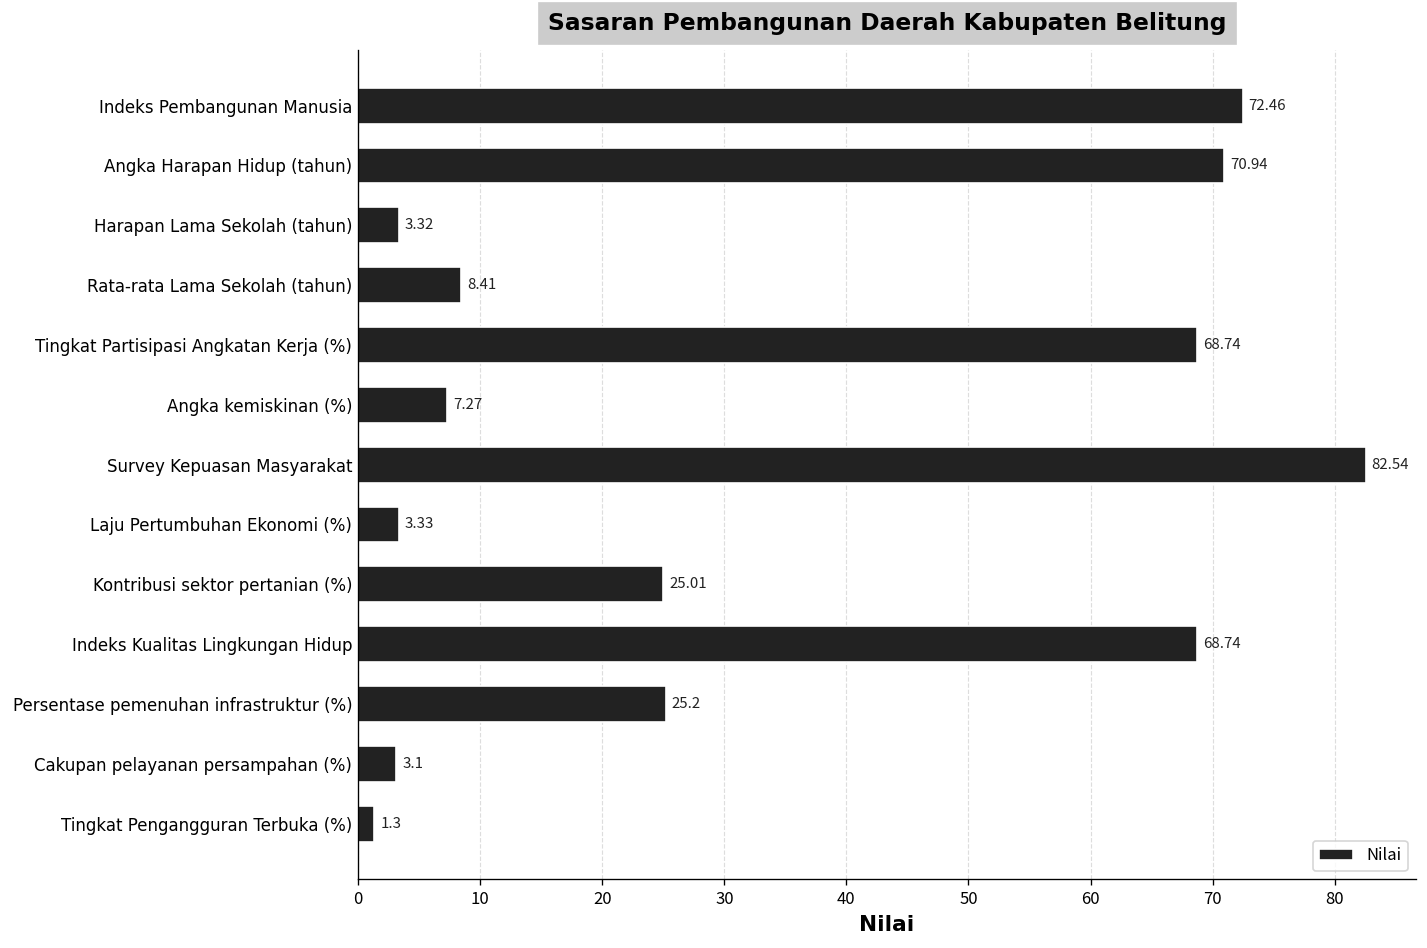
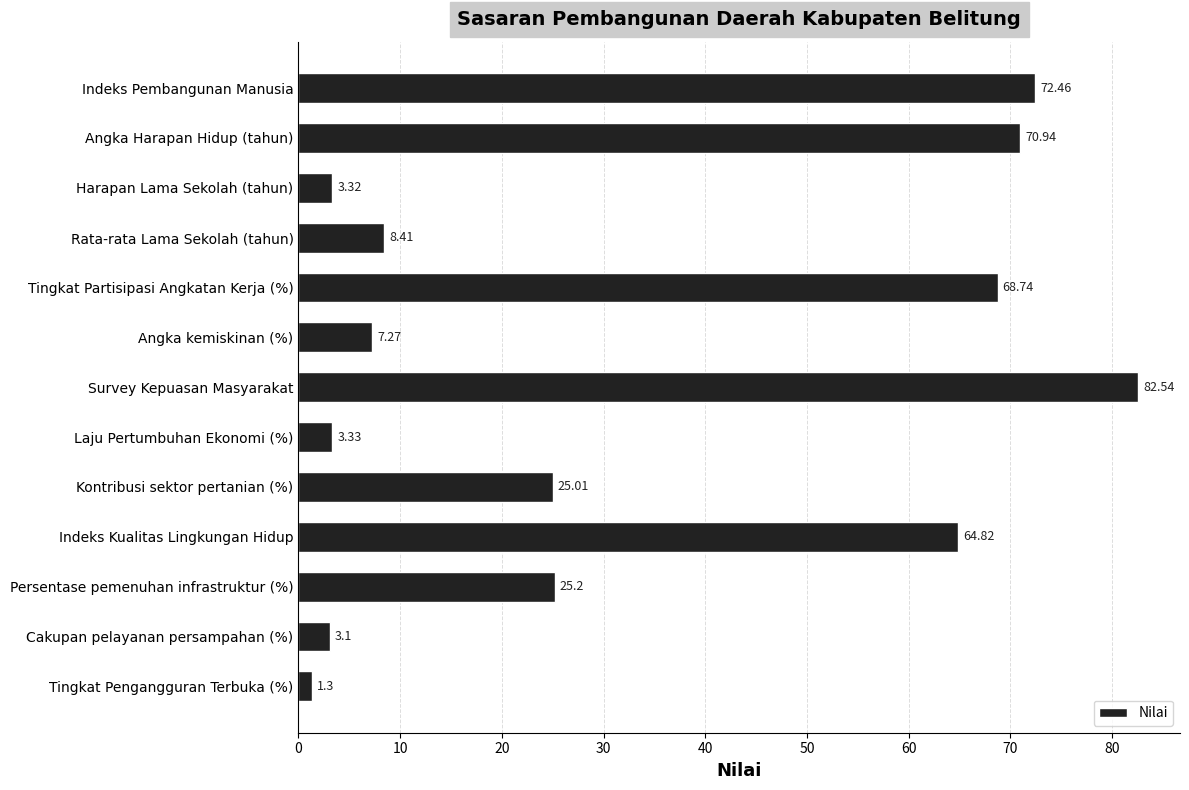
  {
    "Indeks Pembangunan Manusia": 72.46,
    "Angka Harapan Hidup (tahun)": 70.94,
    "Harapan Lama Sekolah (tahun)": 3.32,
    "Rata-rata Lama Sekolah (tahun)": 8.41,
    "Tingkat Partisipasi Angkatan Kerja (%)": 68.74,
    "Angka kemiskinan (%)": 7.27,
    "Survey Kepuasan Masyarakat": 82.54,
    "Laju Pertumbuhan Ekonomi (%)": 3.33,
    "Kontribusi sektor pertanian (%)": 25.01,
-   "Indeks Kualitas Lingkungan Hidup": 68.74,
+   "Indeks Kualitas Lingkungan Hidup": 64.82,
    "Persentase pemenuhan infrastruktur (%)": 25.2,
    "Cakupan pelayanan persampahan (%)": 3.1,
    "Tingkat Pengangguran Terbuka (%)": 1.3
  }
